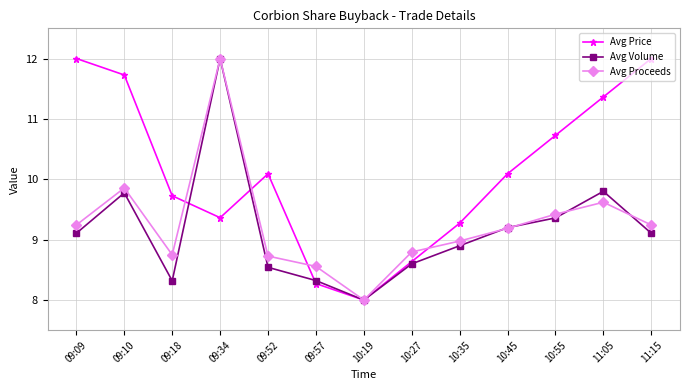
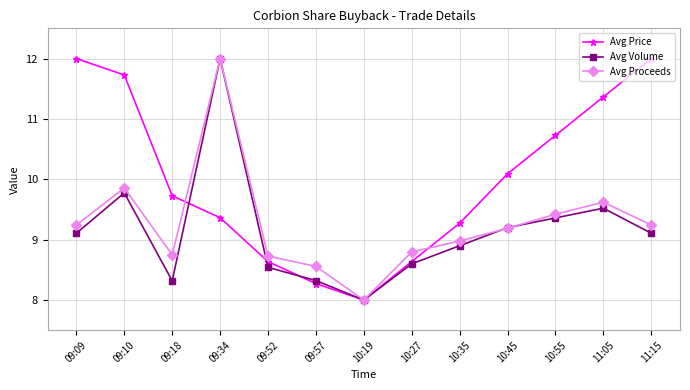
  {
    "Avg Price": {
      "09:09": 12.0,
      "09:10": 11.7,
      "09:18": 9.7,
      "09:34": 9.4,
-     "09:52": 10.1,
+     "09:52": 8.6,
      "09:57": 8.3,
      "10:35": 9.3,
      "10:45": 10.1,
      "10:55": 10.7,
      "11:05": 11.4
    },
    "Avg Volume": {
      "09:09": 9.1,
      "09:10": 9.8,
      "09:18": 8.3,
      "09:52": 8.5,
      "09:57": 8.3,
      "10:35": 8.9,
      "10:55": 9.4,
-     "11:05": 9.8,
+     "11:05": 9.5,
      "11:15": 9.1
    },
    "Avg Proceeds": {
      "09:09": 9.2,
      "09:10": 9.9,
      "09:18": 8.7,
      "09:52": 8.7,
      "09:57": 8.6,
      "10:27": 8.8,
      "10:35": 9.0,
      "10:55": 9.4,
      "11:05": 9.6,
      "11:15": 9.2
    }
  }
